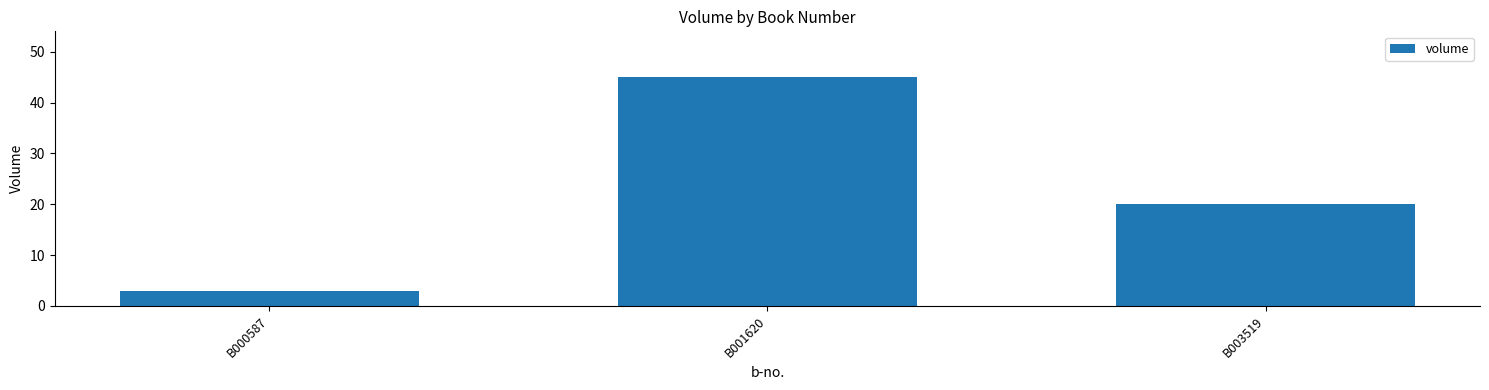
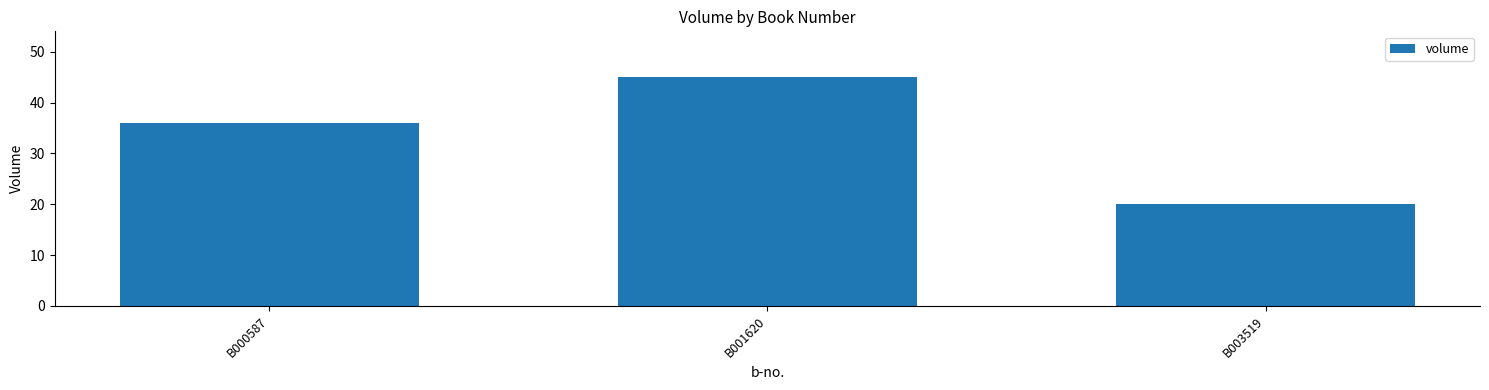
  {
-   "B000587": 3,
+   "B000587": 36,
    "B001620": 45,
    "B003519": 20
  }
